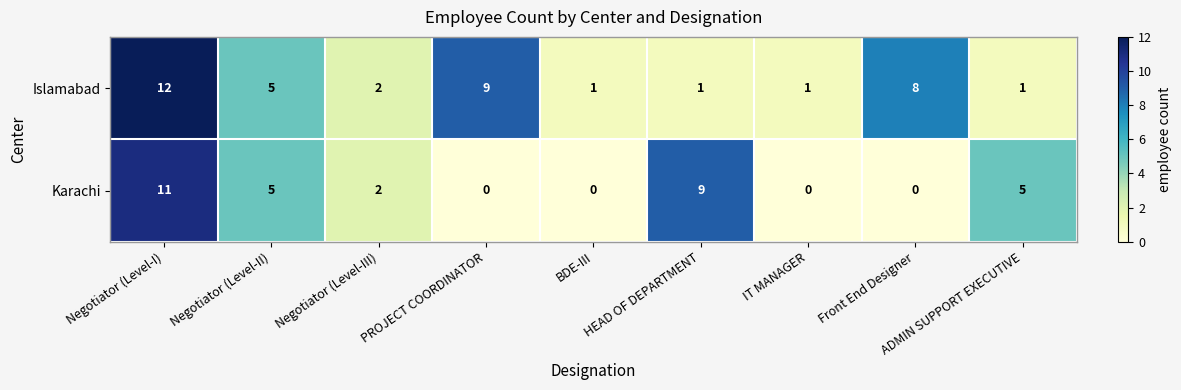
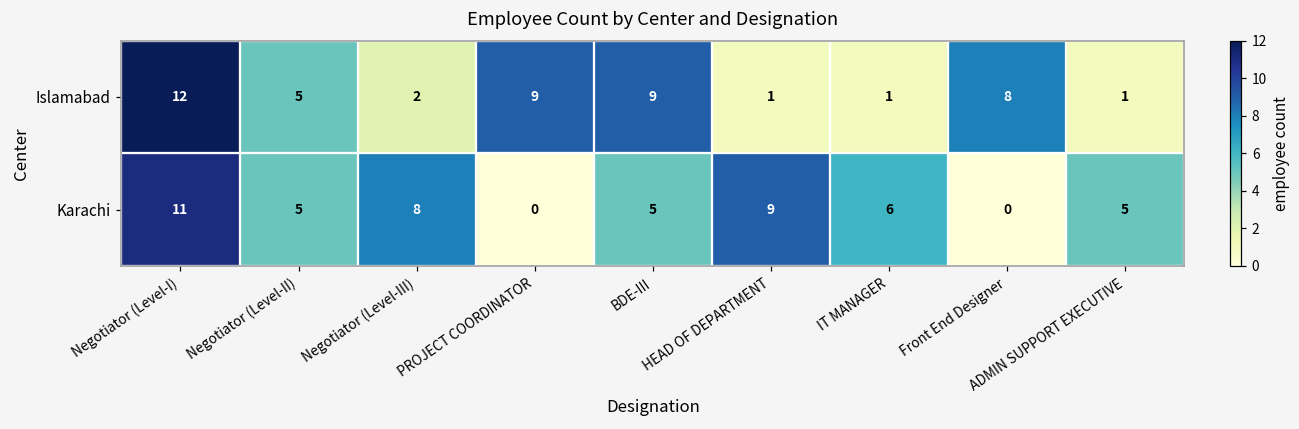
  {
    "Islamabad": {
      "Negotiator (Level-I)": 12,
      "Negotiator (Level-II)": 5,
      "Negotiator (Level-III)": 2,
      "PROJECT COORDINATOR": 9,
-     "BDE-III": 1,
+     "BDE-III": 9,
      "HEAD OF DEPARTMENT": 1,
      "IT MANAGER": 1,
      "Front End Designer": 8,
      "ADMIN SUPPORT EXECUTIVE": 1
    },
    "Karachi": {
      "Negotiator (Level-I)": 11,
      "Negotiator (Level-II)": 5,
-     "Negotiator (Level-III)": 2,
+     "Negotiator (Level-III)": 8,
      "PROJECT COORDINATOR": 0,
-     "BDE-III": 0,
+     "BDE-III": 5,
      "HEAD OF DEPARTMENT": 9,
-     "IT MANAGER": 0,
+     "IT MANAGER": 6,
      "Front End Designer": 0,
      "ADMIN SUPPORT EXECUTIVE": 5
    }
  }
